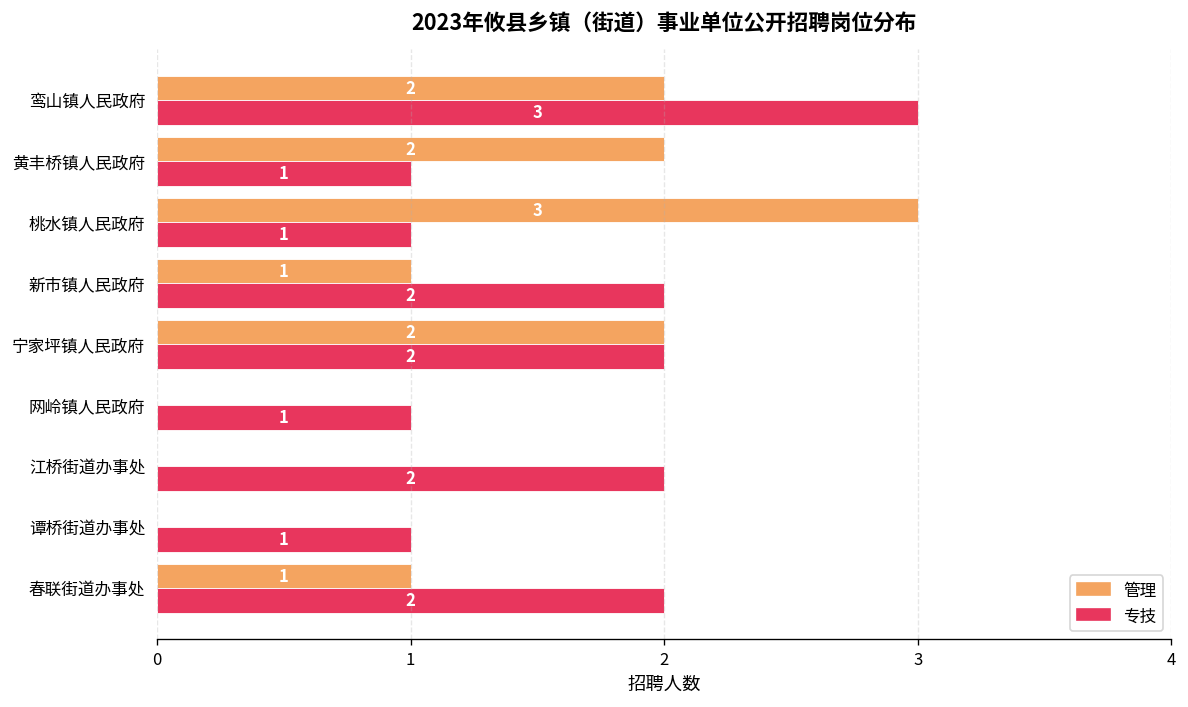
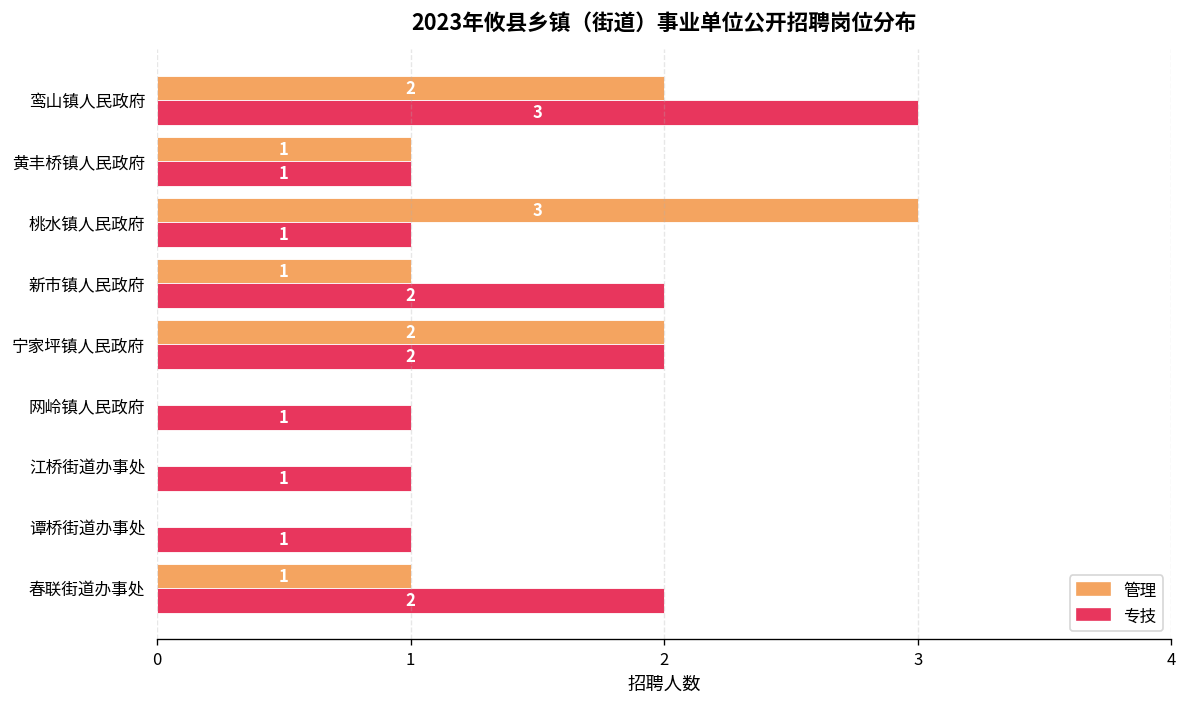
  {
    "管理": {
      "鸾山镇人民政府": 2,
-     "黄丰桥镇人民政府": 2,
+     "黄丰桥镇人民政府": 1,
      "桃水镇人民政府": 3,
      "新市镇人民政府": 1,
      "宁家坪镇人民政府": 2,
      "春联街道办事处": 1
    },
    "专技": {
      "鸾山镇人民政府": 3,
      "黄丰桥镇人民政府": 1,
      "桃水镇人民政府": 1,
      "新市镇人民政府": 2,
      "宁家坪镇人民政府": 2,
      "网岭镇人民政府": 1,
-     "江桥街道办事处": 2,
+     "江桥街道办事处": 1,
      "谭桥街道办事处": 1,
      "春联街道办事处": 2
    }
  }
